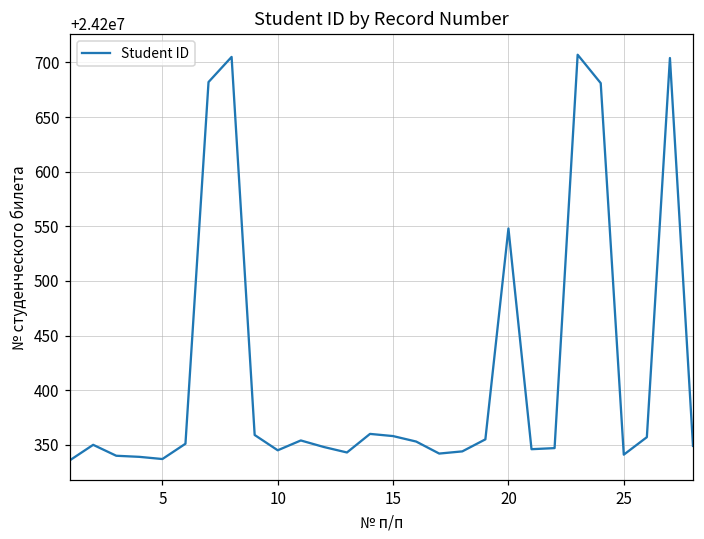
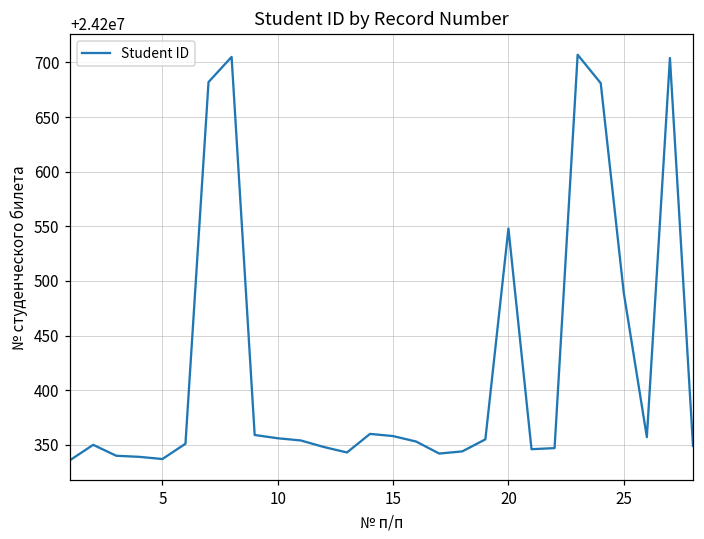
  {
    "5": 24200340,
-   "10": 24200350,
+   "10": 24200360,
    "15": 24200360,
    "20": 24200550,
-   "25": 24200340
+   "25": 24200490
  }
